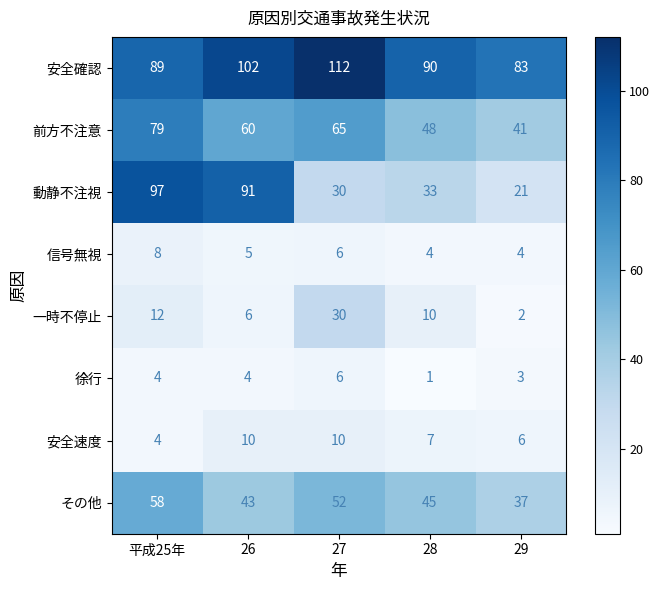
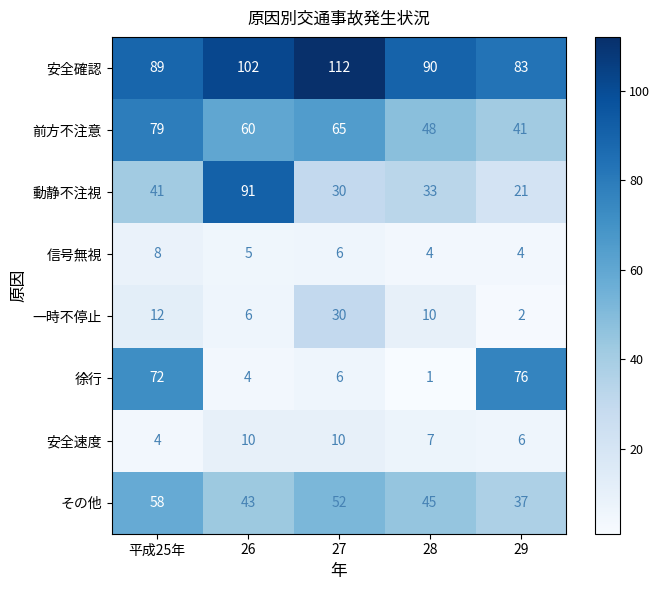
  {
    "安全確認": {
      "平成25年": 89,
      "26": 102,
      "27": 112,
      "28": 90,
      "29": 83
    },
    "前方不注意": {
      "平成25年": 79,
      "26": 60,
      "27": 65,
      "28": 48,
      "29": 41
    },
    "動静不注視": {
-     "平成25年": 97,
+     "平成25年": 41,
      "26": 91,
      "27": 30,
      "28": 33,
      "29": 21
    },
    "信号無視": {
      "平成25年": 8,
      "26": 5,
      "27": 6,
      "28": 4,
      "29": 4
    },
    "一時不停止": {
      "平成25年": 12,
      "26": 6,
      "27": 30,
      "28": 10,
      "29": 2
    },
    "徐行": {
-     "平成25年": 4,
+     "平成25年": 72,
      "26": 4,
      "27": 6,
      "28": 1,
-     "29": 3
+     "29": 76
    },
    "安全速度": {
      "平成25年": 4,
      "26": 10,
      "27": 10,
      "28": 7,
      "29": 6
    },
    "その他": {
      "平成25年": 58,
      "26": 43,
      "27": 52,
      "28": 45,
      "29": 37
    }
  }
